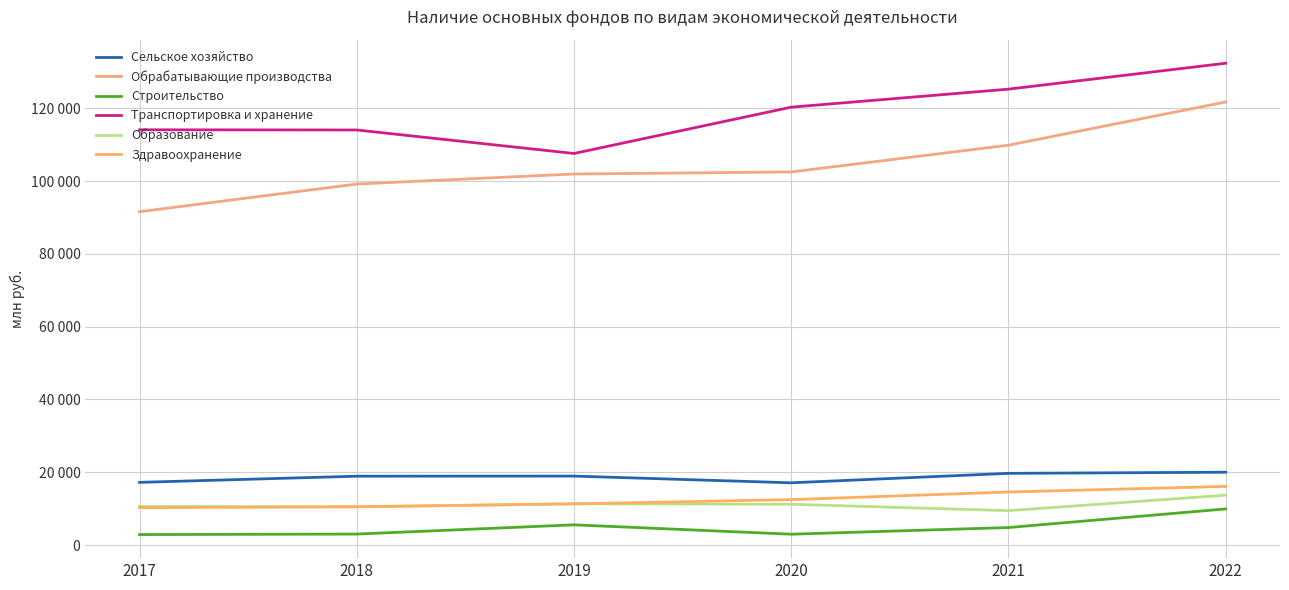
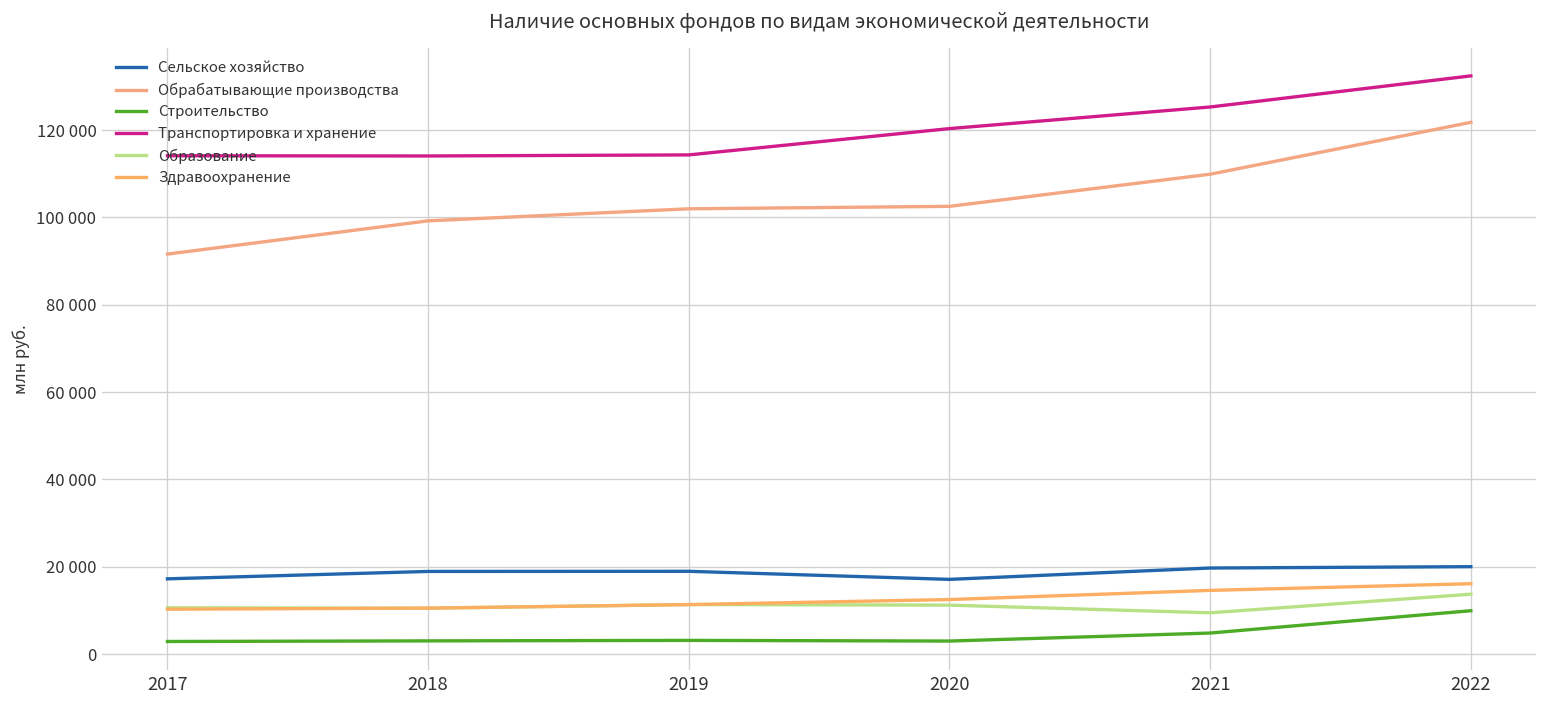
  {
    "Сельское хозяйство": {
      "2017": 17000,
      "2018": 19000,
      "2019": 19000,
      "2020": 17000,
      "2021": 20000,
      "2022": 20000
    },
    "Строительство": {
      "2017": 3000,
      "2018": 3000,
-     "2019": 6000,
+     "2019": 3000,
      "2020": 3000,
      "2021": 5000,
      "2022": 10000
    },
    "Транспортировка и хранение": {
      "2017": 114000,
      "2018": 114000,
-     "2019": 108000,
+     "2019": 114000,
      "2020": 120000,
      "2021": 125000,
      "2022": 132000
    },
    "Образование": {
      "2020": 11000,
      "2021": 9000,
      "2022": 14000
    }
  }
